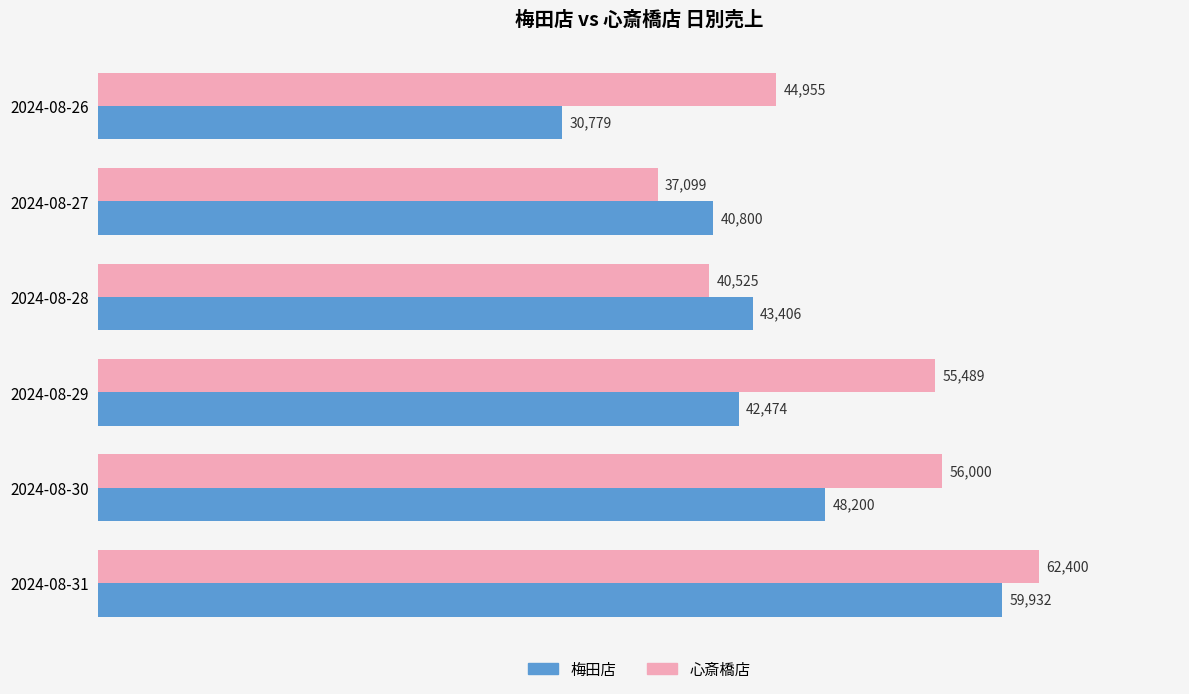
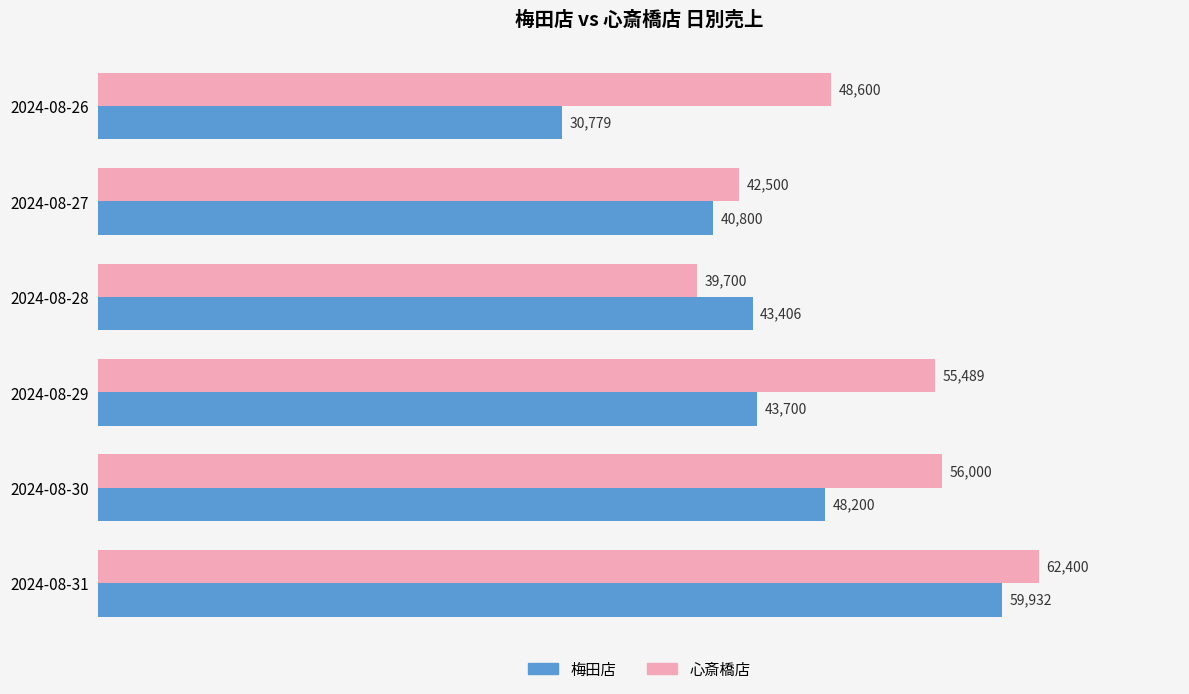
  {
    "梅田店": {
      "2024-08-26": "30,779",
      "2024-08-27": "40,800",
      "2024-08-28": "43,406",
-     "2024-08-29": "42,474",
+     "2024-08-29": "43,700",
      "2024-08-30": "48,200",
      "2024-08-31": "59,932"
    },
    "心斎橋店": {
-     "2024-08-26": "44,955",
-     "2024-08-27": "37,099",
-     "2024-08-28": "40,525",
+     "2024-08-26": "48,600",
+     "2024-08-27": "42,500",
+     "2024-08-28": "39,700",
      "2024-08-29": "55,489",
      "2024-08-30": "56,000",
      "2024-08-31": "62,400"
    }
  }
